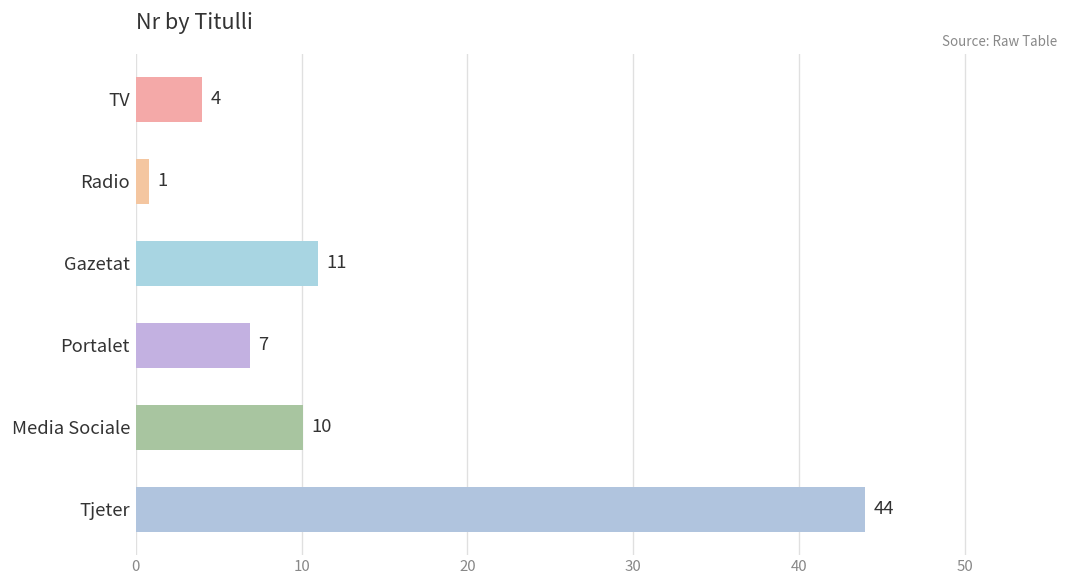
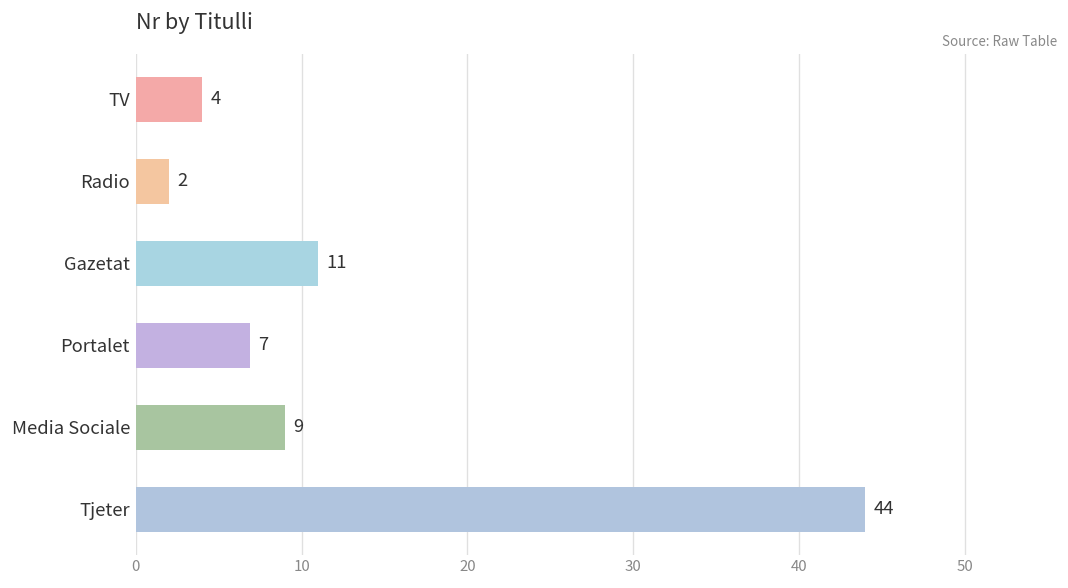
  {
    "TV": 4,
-   "Radio": 1,
+   "Radio": 2,
    "Gazetat": 11,
    "Portalet": 7,
-   "Media Sociale": 10,
+   "Media Sociale": 9,
    "Tjeter": 44
  }
